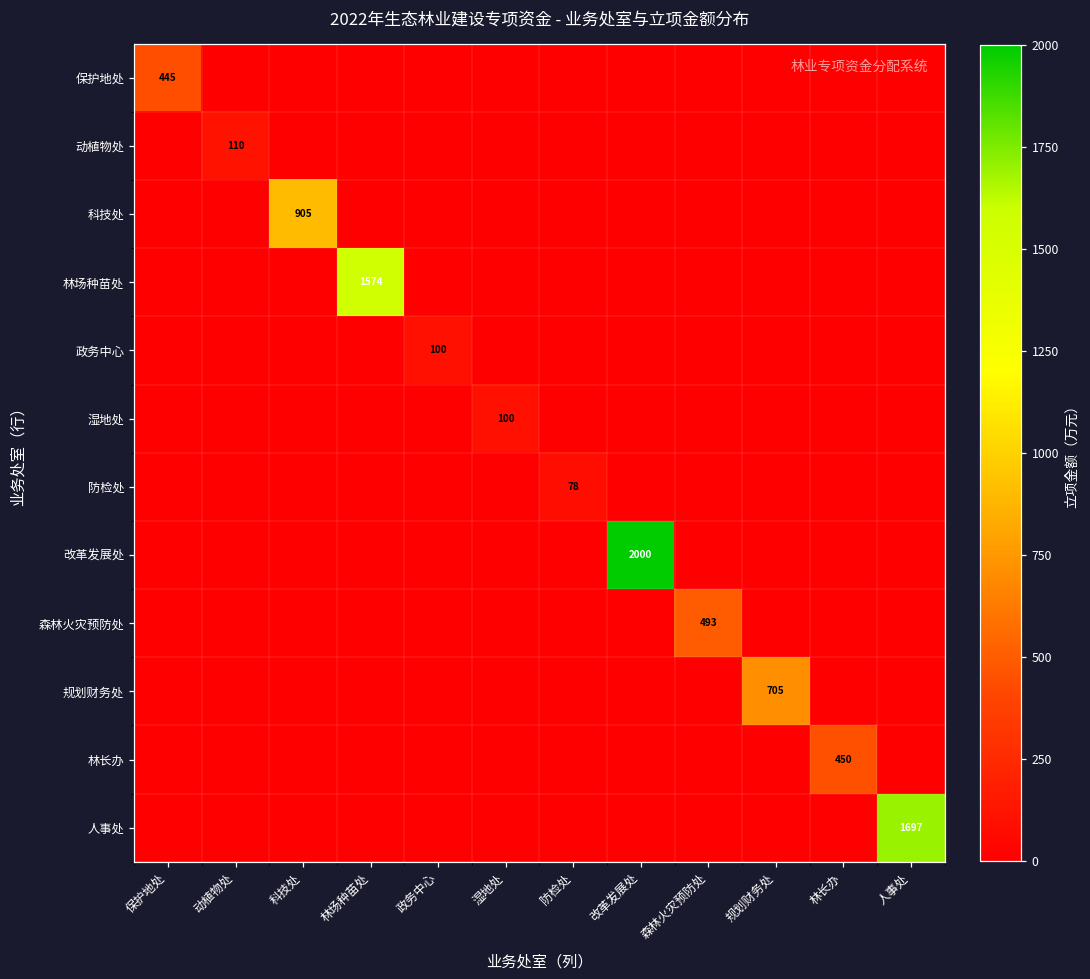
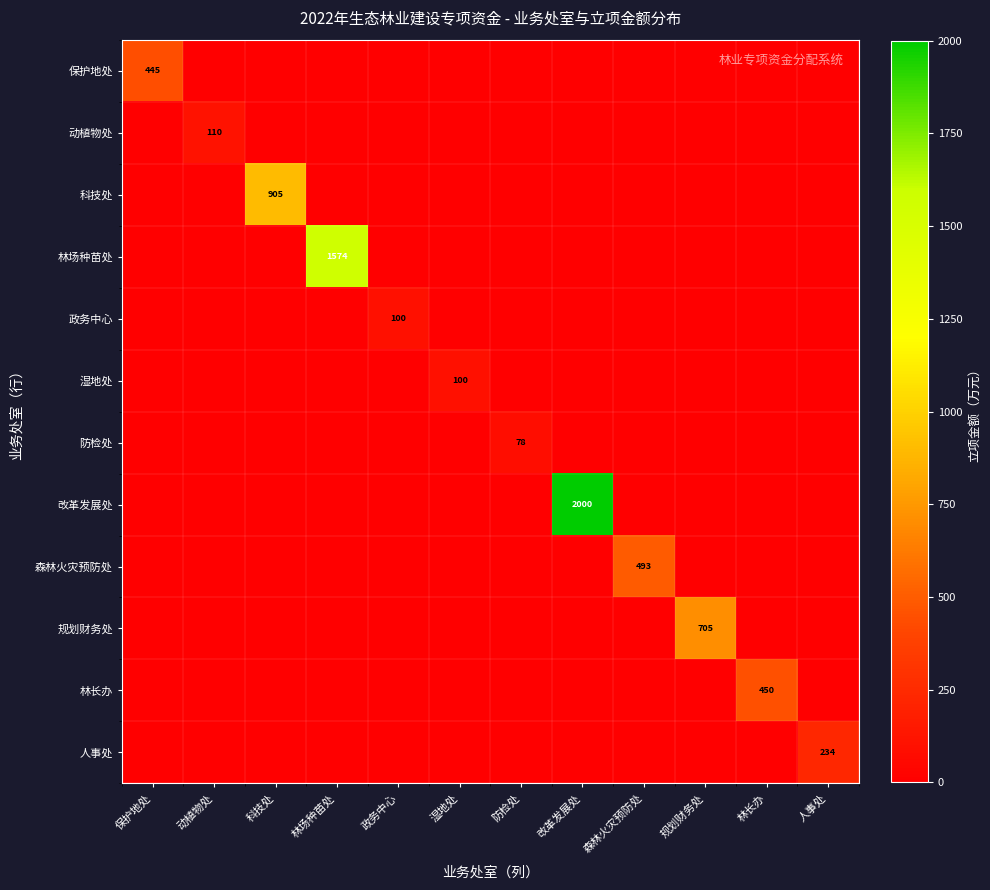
  {
    "保护地处": {
      "保护地处": 445
    },
    "动植物处": {
      "动植物处": 110
    },
    "科技处": {
      "科技处": 905
    },
    "林场种苗处": {
      "林场种苗处": 1574
    },
    "政务中心": {
      "政务中心": 100
    },
    "湿地处": {
      "湿地处": 100
    },
    "防检处": {
      "防检处": 78
    },
    "改革发展处": {
      "改革发展处": 2000
    },
    "森林火灾预防处": {
      "森林火灾预防处": 493
    },
    "规划财务处": {
      "规划财务处": 705
    },
    "林长办": {
      "林长办": 450
    },
    "人事处": {
-     "人事处": 1697
+     "人事处": 234
    }
  }
